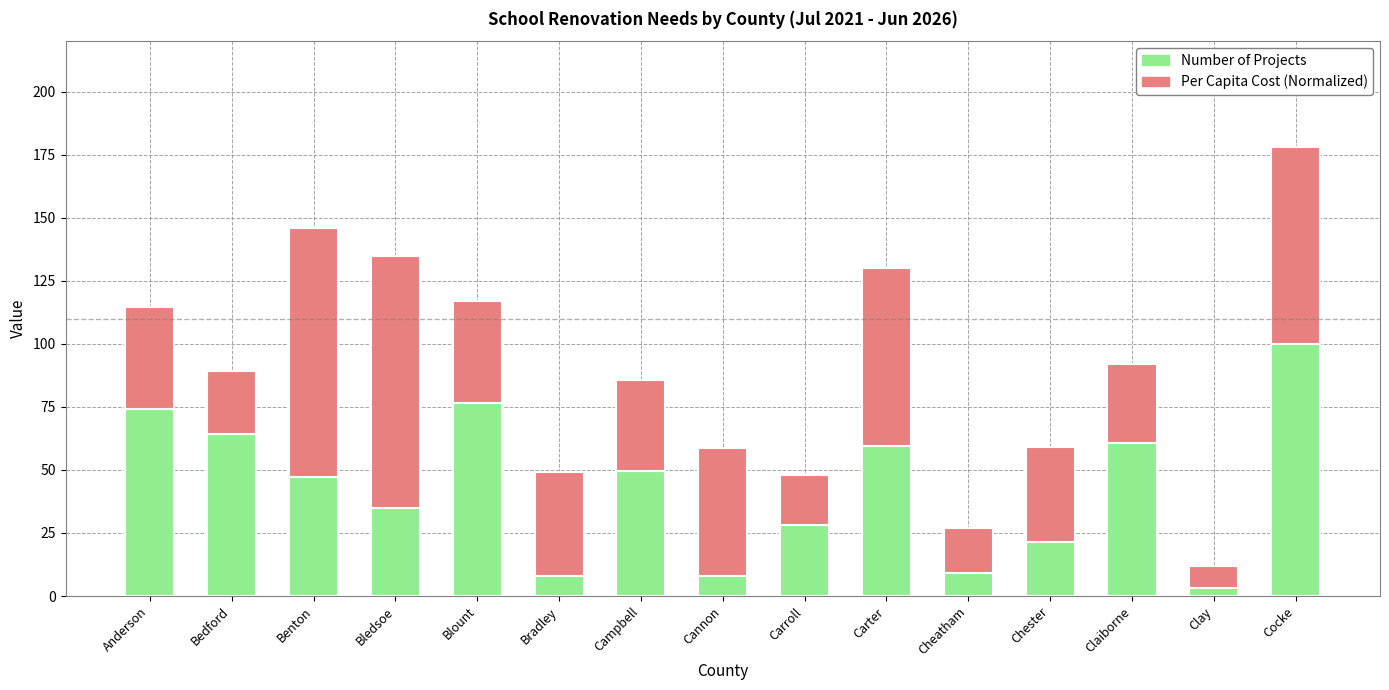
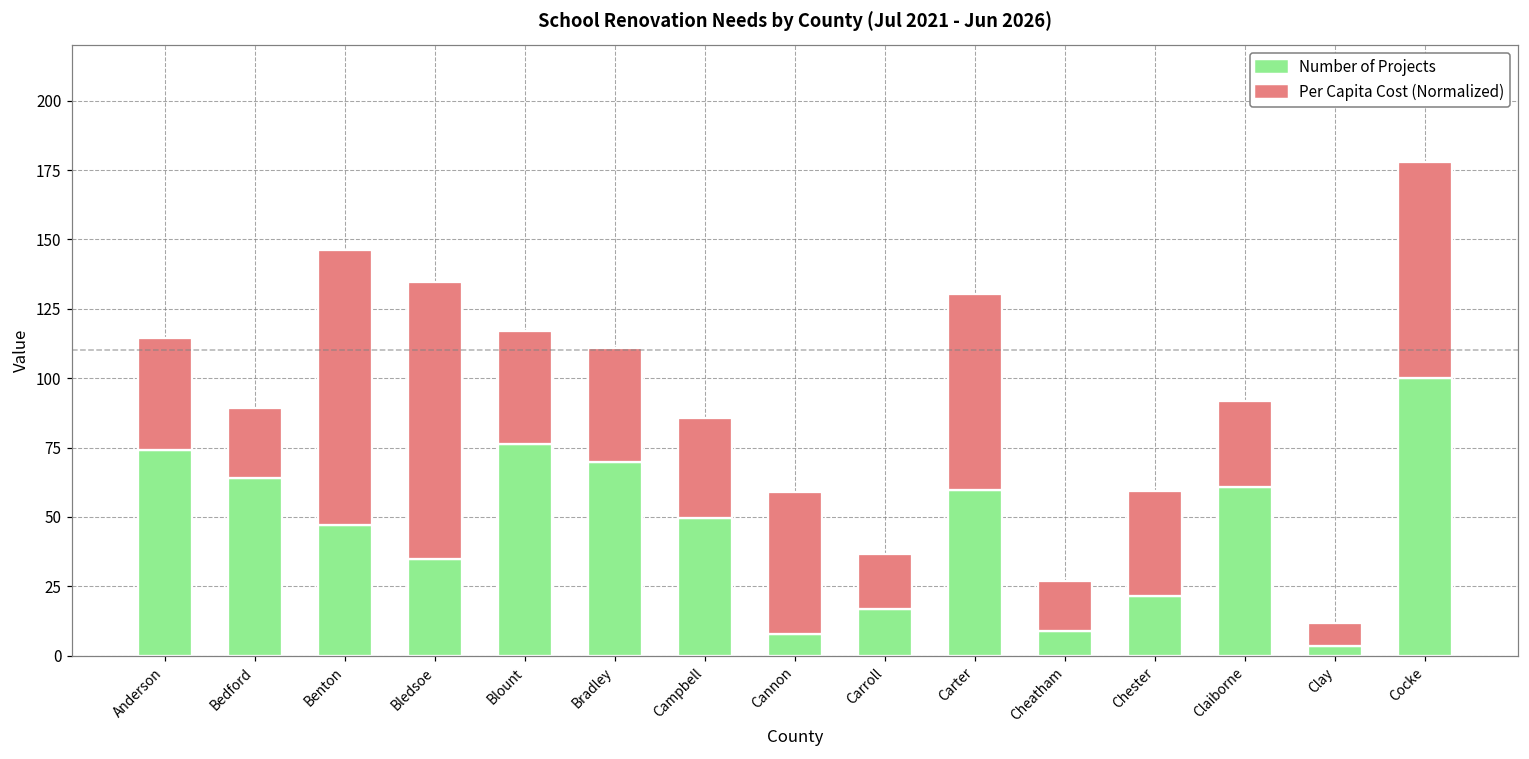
  {
    "Number of Projects": {
      "Anderson": 74,
      "Bedford": 64,
      "Benton": 47,
      "Bledsoe": 35,
      "Blount": 76,
-     "Bradley": 8,
+     "Bradley": 70,
      "Campbell": 49,
      "Cannon": 8,
-     "Carroll": 28,
+     "Carroll": 17,
      "Carter": 60,
      "Cheatham": 9,
      "Chester": 21,
      "Claiborne": 61,
      "Clay": 3,
      "Cocke": 100
    },
    "Per Capita Cost (Normalized)": {
      "Anderson": 40,
      "Bedford": 25,
      "Benton": 99,
      "Bledsoe": 100,
      "Blount": 41,
      "Bradley": 41,
      "Campbell": 36,
      "Cannon": 51,
      "Carroll": 20,
      "Carter": 71,
      "Cheatham": 18,
      "Chester": 38,
      "Claiborne": 31,
      "Clay": 8,
      "Cocke": 78
    }
  }
